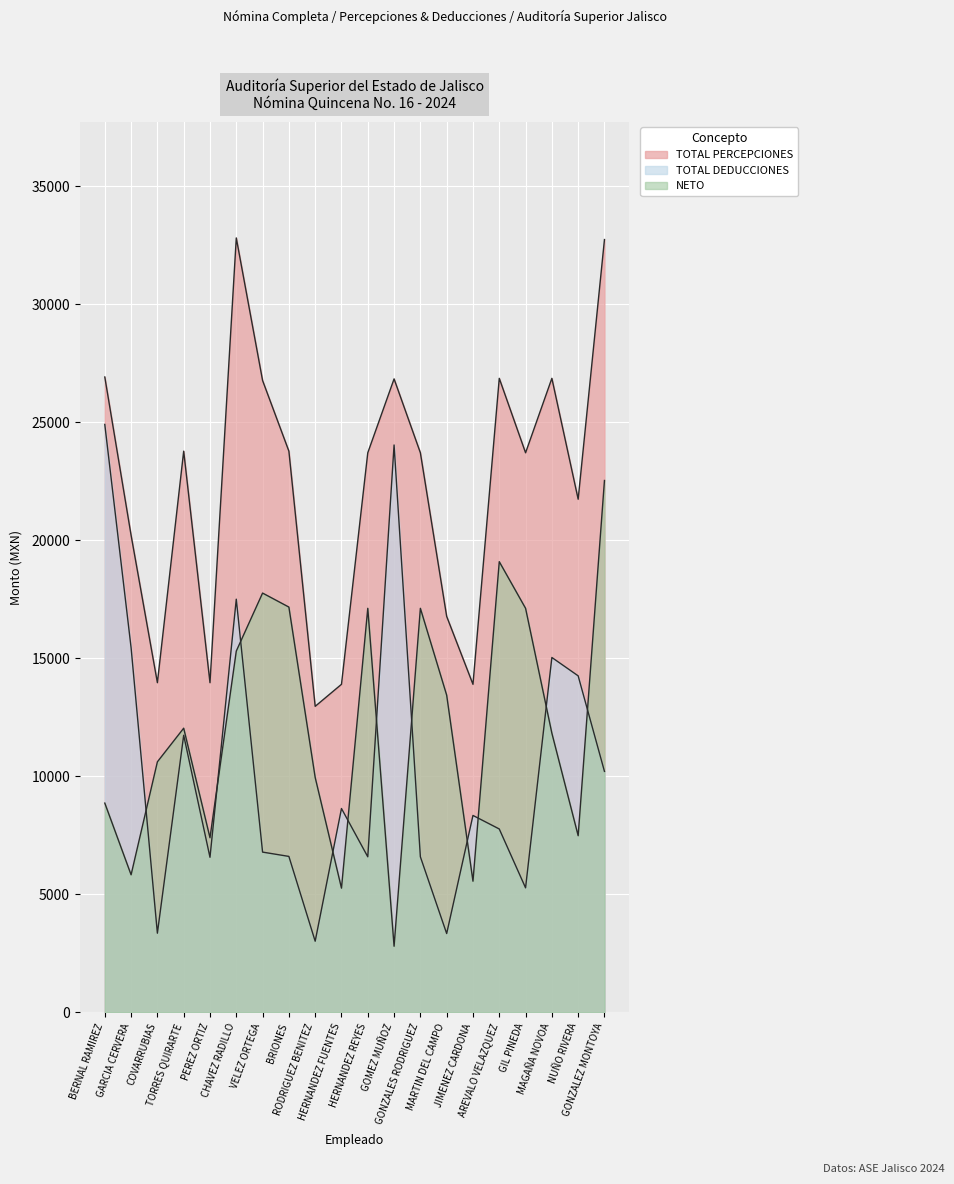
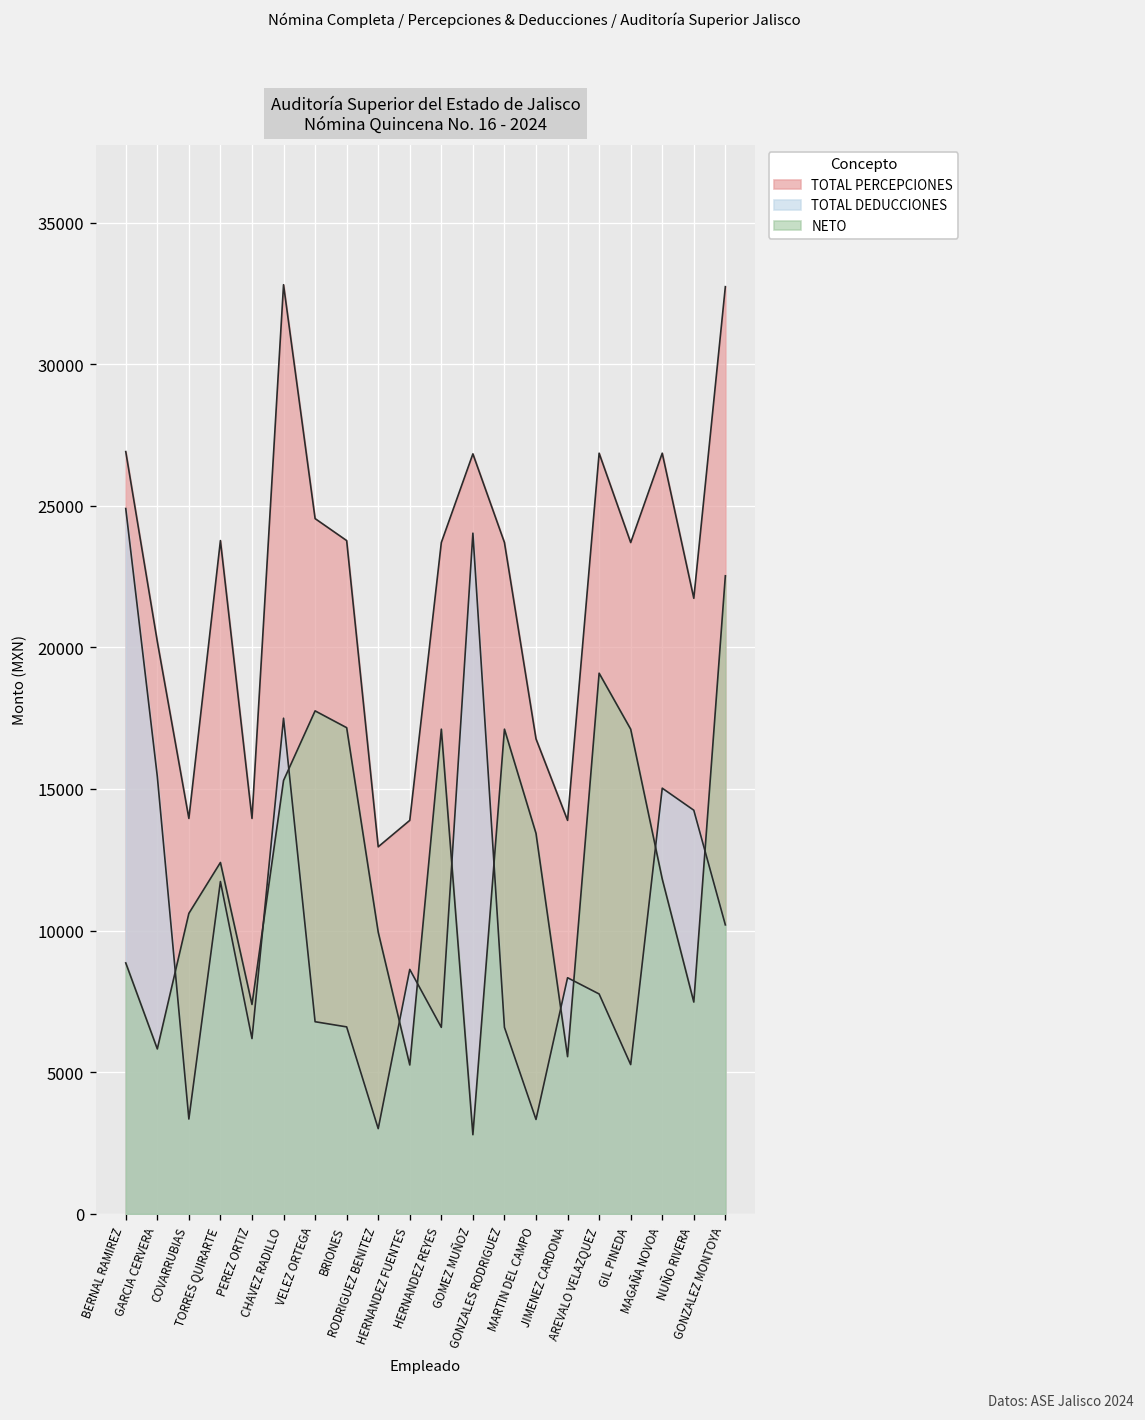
  {
    "TOTAL PERCEPCIONES": {
      "BERNAL RAMIREZ": 26900,
      "GARCIA CERVERA": 20200,
      "COVARRUBIAS": 14000,
      "TORRES QUIRARTE": 23800,
      "PEREZ ORTIZ": 14000,
      "CHAVEZ RADILLO": 32800,
-     "VELEZ ORTEGA": 26800,
+     "VELEZ ORTEGA": 24600,
      "BRIONES": 23800,
      "RODRIGUEZ BENITEZ": 13000,
      "HERNANDEZ FUENTES": 13900,
      "HERNANDEZ REYES": 23700,
      "GOMEZ MUÑOZ": 26800,
      "GONZALES RODRIGUEZ": 23700,
      "MARTIN DEL CAMPO": 16800,
      "JIMENEZ CARDONA": 13900,
      "AREVALO VELAZQUEZ": 26900,
      "GIL PINEDA": 23700,
      "MAGAÑA NOVOA": 26900,
      "NUÑO RIVERA": 21700,
      "GONZALEZ MONTOYA": 32700
    },
    "TOTAL DEDUCCIONES": {
      "BERNAL RAMIREZ": 24900,
      "GARCIA CERVERA": 15400,
      "COVARRUBIAS": 3400,
      "TORRES QUIRARTE": 11700,
-     "PEREZ ORTIZ": 6600,
+     "PEREZ ORTIZ": 6200,
      "CHAVEZ RADILLO": 17500,
      "VELEZ ORTEGA": 6800,
      "BRIONES": 6600,
      "RODRIGUEZ BENITEZ": 3000,
      "HERNANDEZ FUENTES": 8600,
      "HERNANDEZ REYES": 6600,
      "GOMEZ MUÑOZ": 24000,
      "GONZALES RODRIGUEZ": 6600,
      "MARTIN DEL CAMPO": 3300,
      "JIMENEZ CARDONA": 8300,
      "AREVALO VELAZQUEZ": 7800,
      "GIL PINEDA": 5300,
      "MAGAÑA NOVOA": 15000,
      "NUÑO RIVERA": 14300,
      "GONZALEZ MONTOYA": 10200
    },
    "NETO": {
      "BERNAL RAMIREZ": 8900,
      "GARCIA CERVERA": 5800,
      "COVARRUBIAS": 10600,
-     "TORRES QUIRARTE": 12000,
+     "TORRES QUIRARTE": 12400,
      "PEREZ ORTIZ": 7400,
      "CHAVEZ RADILLO": 15300,
      "VELEZ ORTEGA": 17800,
      "BRIONES": 17200,
      "RODRIGUEZ BENITEZ": 10000,
      "HERNANDEZ FUENTES": 5300,
      "HERNANDEZ REYES": 17100,
      "GOMEZ MUÑOZ": 2800,
      "GONZALES RODRIGUEZ": 17100,
      "MARTIN DEL CAMPO": 13400,
      "JIMENEZ CARDONA": 5600,
      "AREVALO VELAZQUEZ": 19100,
      "GIL PINEDA": 17100,
      "MAGAÑA NOVOA": 11800,
      "NUÑO RIVERA": 7500,
      "GONZALEZ MONTOYA": 22500
    }
  }
